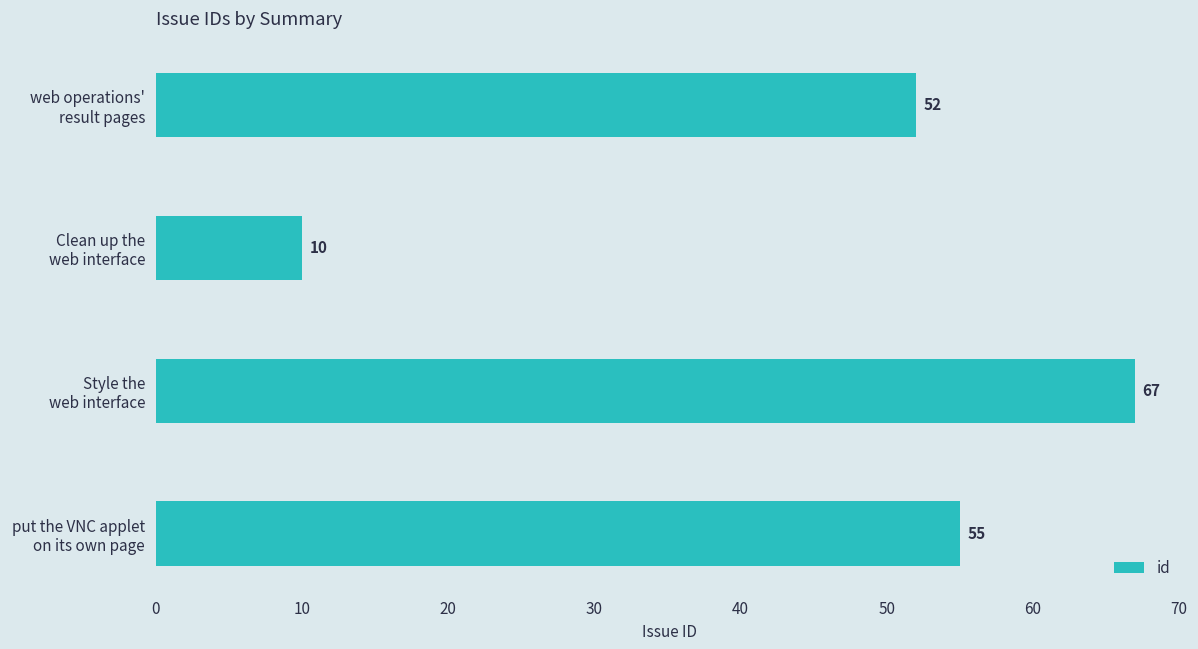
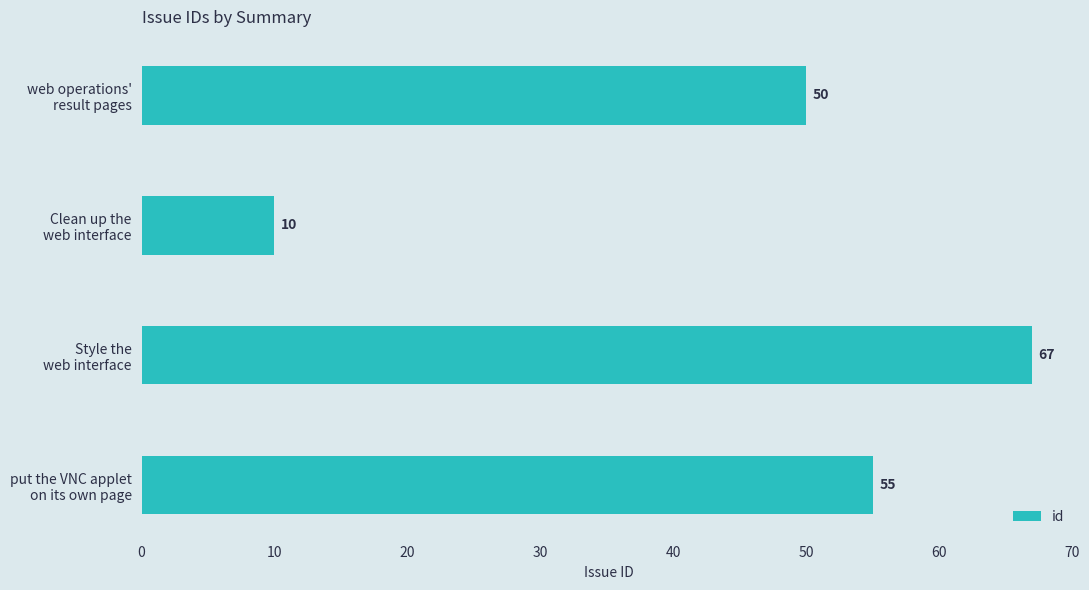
  {
-   "web operations' result pages": 52,
+   "web operations' result pages": 50,
    "Clean up the web interface": 10,
    "Style the web interface": 67,
    "put the VNC applet on its own page": 55
  }
